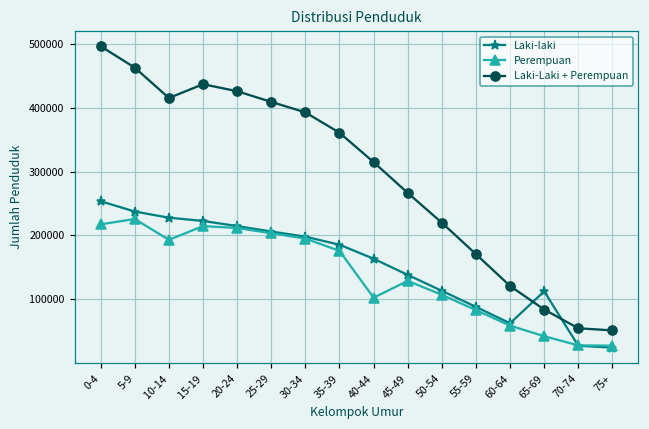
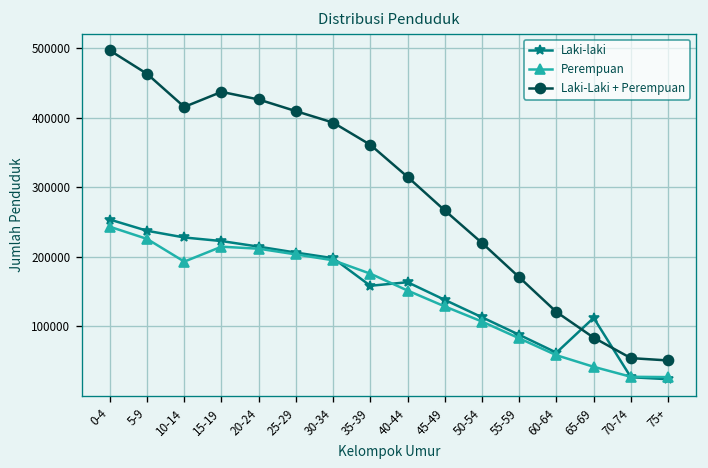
  {
    "Laki-laki": {
      "0-4": 250000,
      "5-9": 240000,
      "10-14": 230000,
      "15-19": 220000,
-     "35-39": 190000,
+     "35-39": 160000,
      "40-44": 160000,
      "45-49": 140000,
      "50-54": 110000,
      "55-59": 90000,
      "65-69": 110000
    },
    "Perempuan": {
-     "0-4": 220000,
+     "0-4": 240000,
      "5-9": 230000,
      "10-14": 190000,
      "15-19": 210000,
      "35-39": 180000,
-     "40-44": 100000,
+     "40-44": 150000,
      "45-49": 130000,
      "50-54": 110000,
      "55-59": 80000,
      "65-69": 40000
    },
    "Laki-Laki + Perempuan": {
      "0-4": 500000,
      "5-9": 460000,
      "10-14": 420000,
      "15-19": 440000,
      "20-24": 430000,
      "25-29": 410000,
      "30-34": 390000,
      "35-39": 360000,
      "40-44": 320000,
      "45-49": 270000,
      "50-54": 220000,
      "55-59": 170000,
      "60-64": 120000,
      "65-69": 80000,
      "70-74": 50000,
      "75+": 50000
    }
  }
